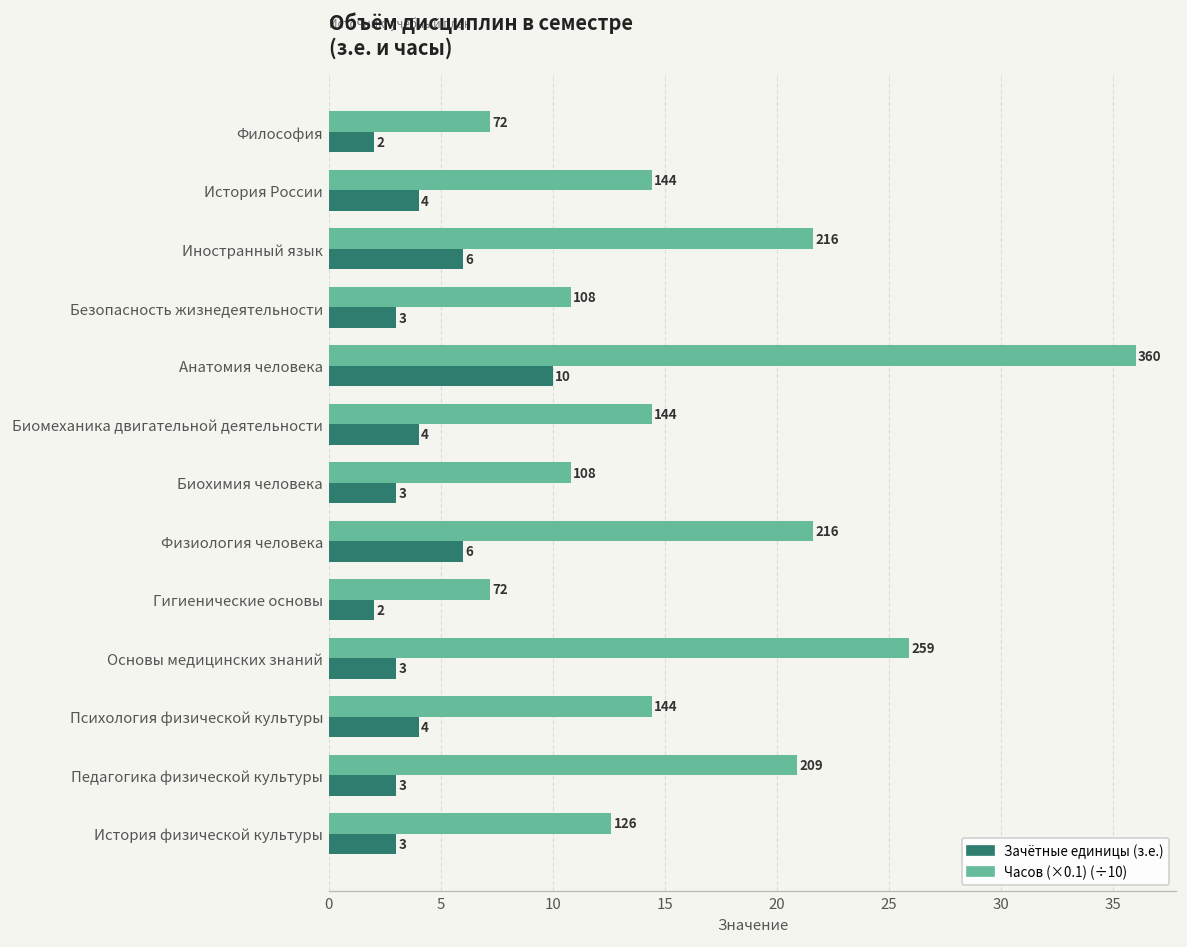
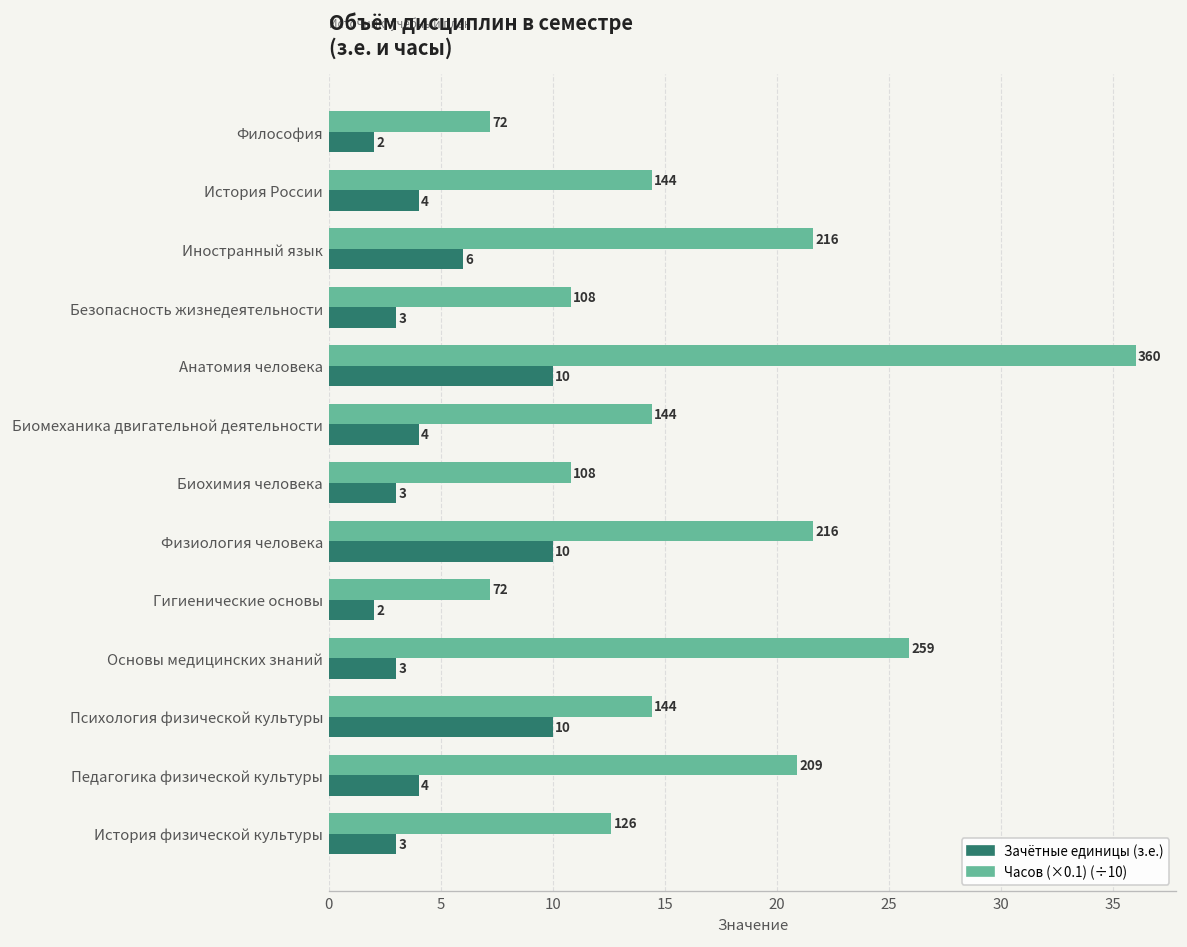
  {
    "Зачётные единицы (з.е.)": {
      "Философия": 2,
      "История России": 4,
      "Иностранный язык": 6,
      "Безопасность жизнедеятельности": 3,
      "Анатомия человека": 10,
      "Биомеханика двигательной деятельности": 4,
      "Биохимия человека": 3,
-     "Физиология человека": 6,
+     "Физиология человека": 10,
      "Гигиенические основы": 2,
      "Основы медицинских знаний": 3,
-     "Психология физической культуры": 4,
-     "Педагогика физической культуры": 3,
+     "Психология физической культуры": 10,
+     "Педагогика физической культуры": 4,
      "История физической культуры": 3
    }
  }
